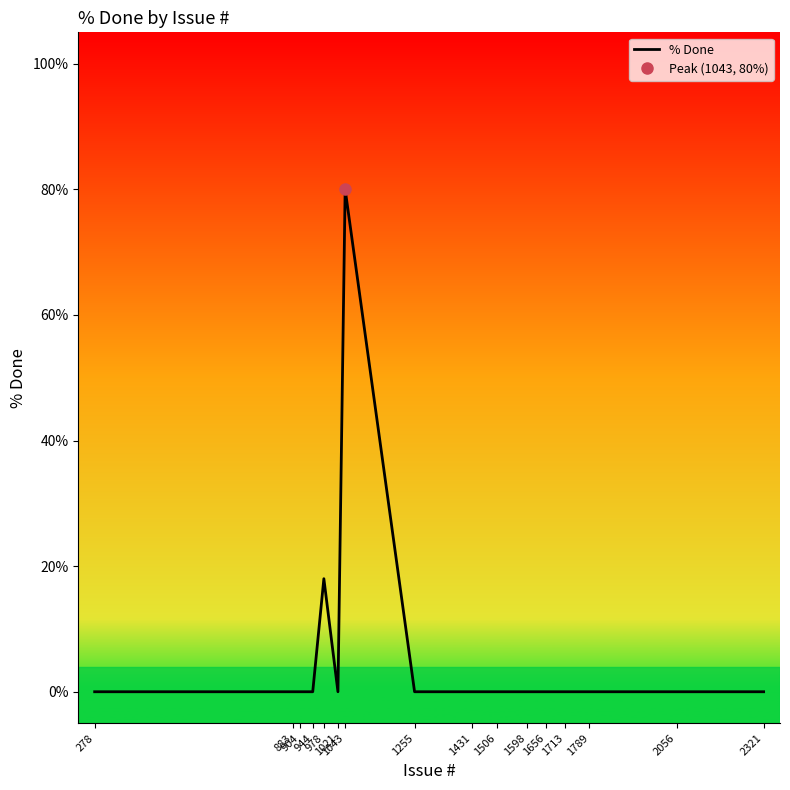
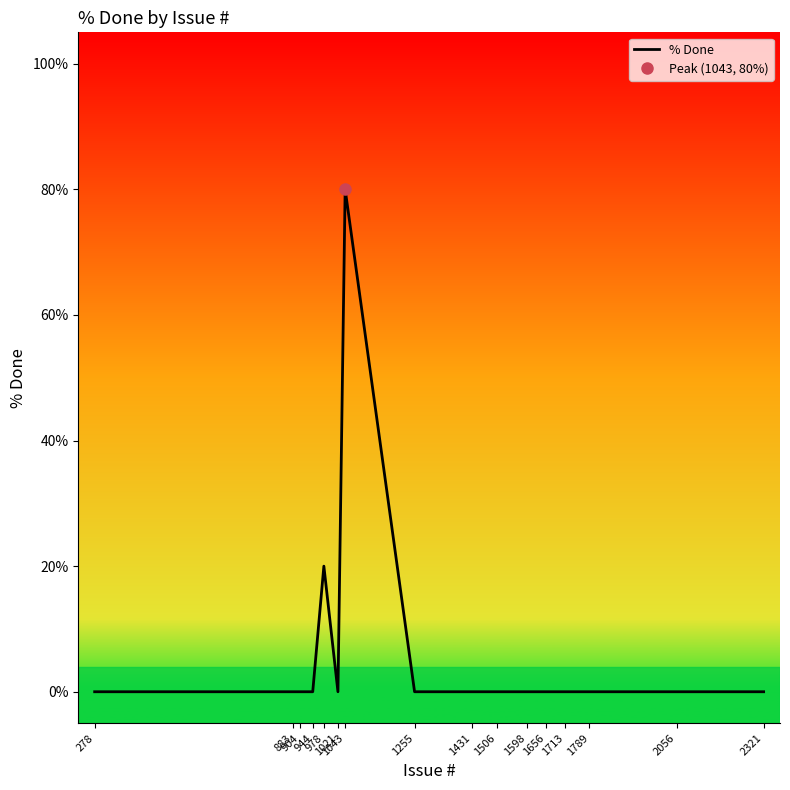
  {
    "% Done": {
-     "978": "18%"
+     "978": "20%"
    }
  }
